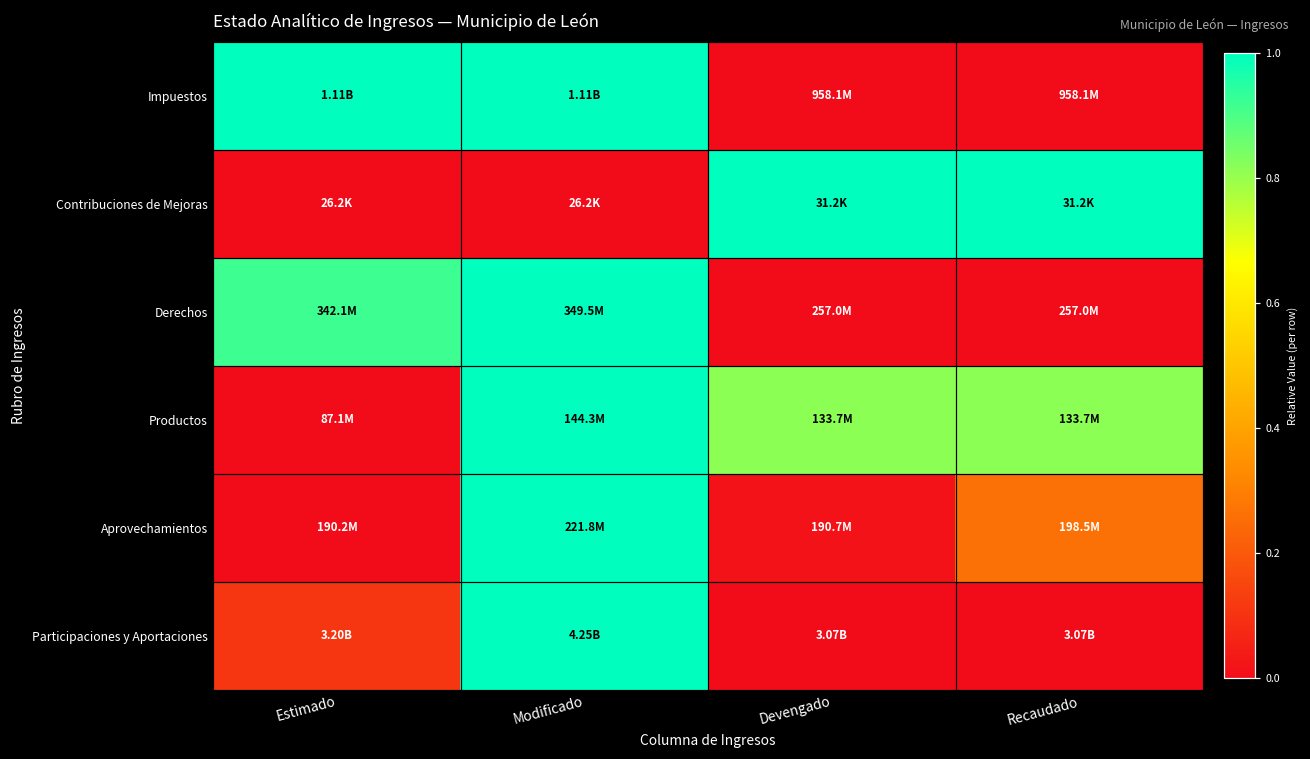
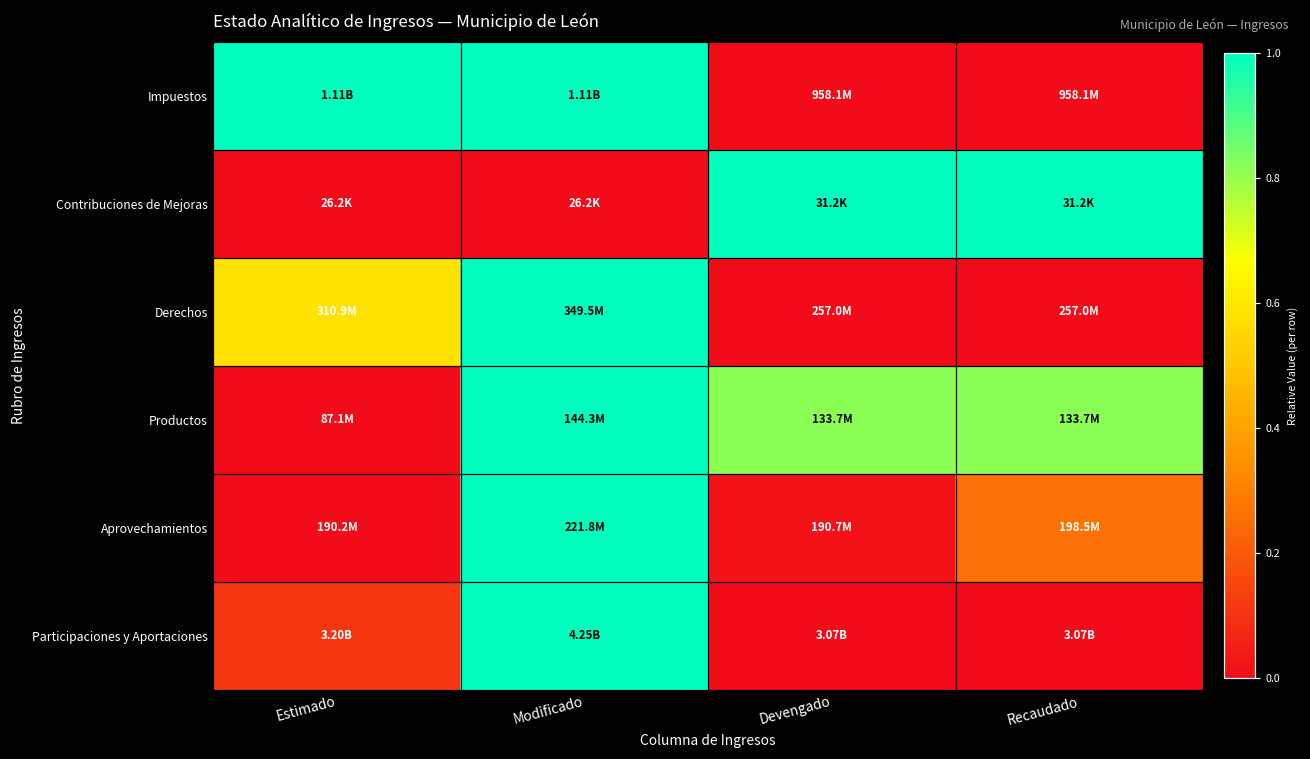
  {
    "Impuestos": {
      "Estimado": "1.11B",
      "Modificado": "1.11B",
      "Devengado": "958.1M",
      "Recaudado": "958.1M"
    },
    "Contribuciones de Mejoras": {
      "Estimado": "26.2K",
      "Modificado": "26.2K",
      "Devengado": "31.2K",
      "Recaudado": "31.2K"
    },
    "Derechos": {
-     "Estimado": "342.1M",
+     "Estimado": "310.9M",
      "Modificado": "349.5M",
      "Devengado": "257.0M",
      "Recaudado": "257.0M"
    },
    "Productos": {
      "Estimado": "87.1M",
      "Modificado": "144.3M",
      "Devengado": "133.7M",
      "Recaudado": "133.7M"
    },
    "Aprovechamientos": {
      "Estimado": "190.2M",
      "Modificado": "221.8M",
      "Devengado": "190.7M",
      "Recaudado": "198.5M"
    },
    "Participaciones y Aportaciones": {
      "Estimado": "3.20B",
      "Modificado": "4.25B",
      "Devengado": "3.07B",
      "Recaudado": "3.07B"
    }
  }
